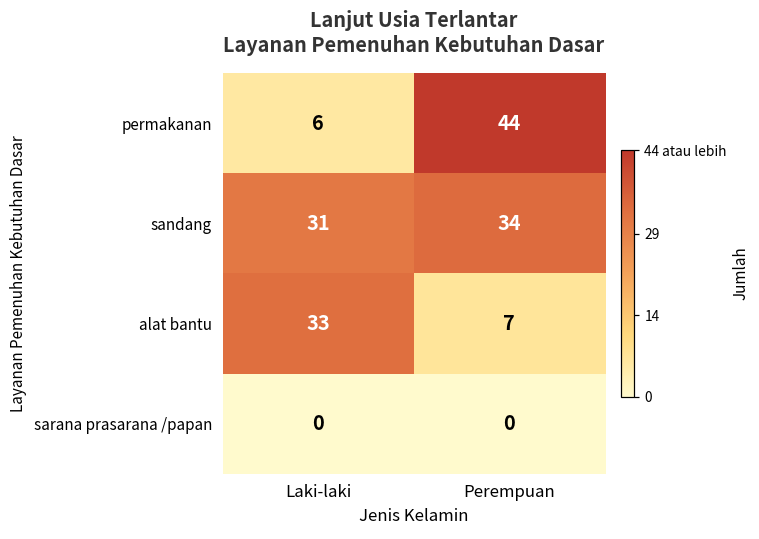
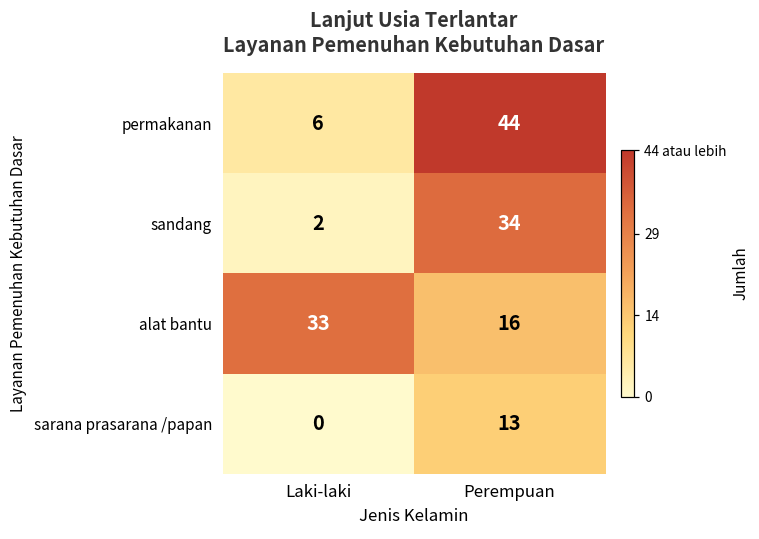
  {
    "permakanan": {
      "Laki-laki": 6,
      "Perempuan": 44
    },
    "sandang": {
-     "Laki-laki": 31,
+     "Laki-laki": 2,
      "Perempuan": 34
    },
    "alat bantu": {
      "Laki-laki": 33,
-     "Perempuan": 7
+     "Perempuan": 16
    },
    "sarana prasarana /papan": {
      "Laki-laki": 0,
-     "Perempuan": 0
+     "Perempuan": 13
    }
  }
